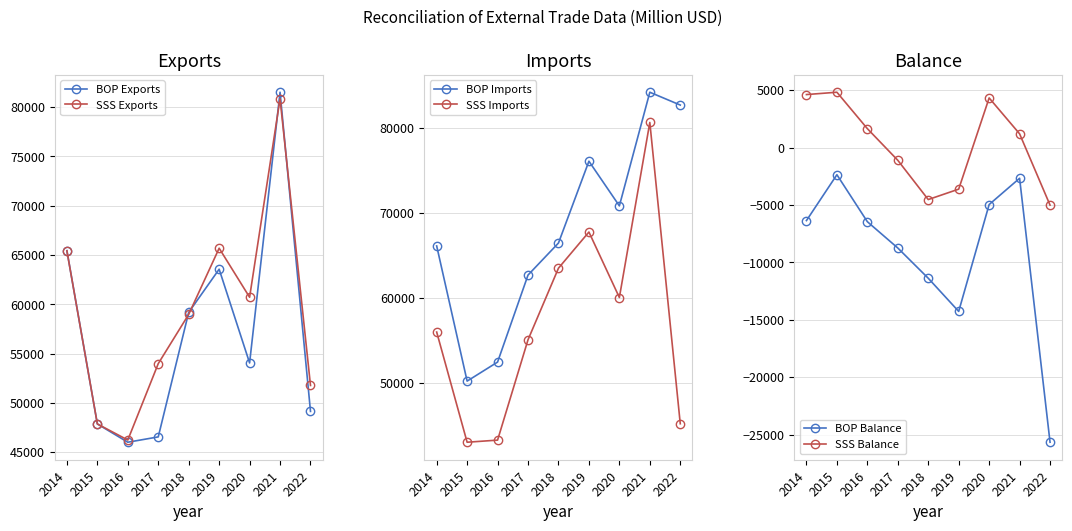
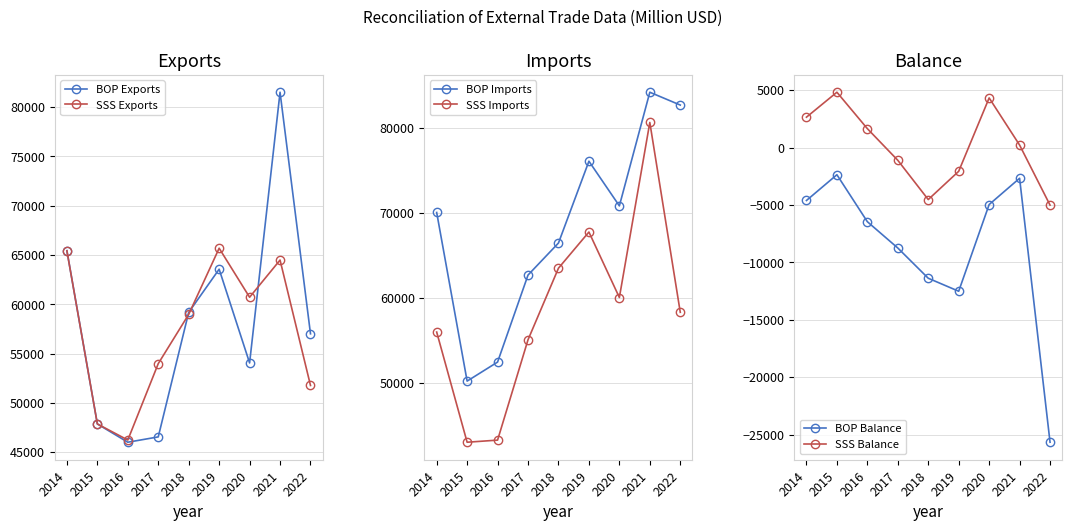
  {
    "Exports": {
      "BOP Exports": {
        "2017": 47000,
        "2019": 64000,
        "2020": 54000,
        "2021": 82000,
-       "2022": 49000
+       "2022": 57000
      },
      "SSS Exports": {
        "2017": 54000,
        "2019": 66000,
        "2020": 61000,
-       "2021": 81000,
+       "2021": 64000,
        "2022": 52000
      }
    },
    "Imports": {
      "BOP Imports": {
-       "2014": 66000,
+       "2014": 70000,
        "2015": 50000,
        "2016": 52000,
        "2017": 63000,
        "2018": 66000,
        "2019": 76000,
        "2020": 71000,
        "2021": 84000,
        "2022": 83000
      },
      "SSS Imports": {
        "2014": 56000,
        "2015": 43000,
        "2016": 43000,
        "2017": 55000,
        "2018": 63000,
        "2019": 68000,
        "2020": 60000,
        "2021": 81000,
-       "2022": 45000
+       "2022": 58000
      }
    },
    "Balance": {
      "BOP Balance": {
-       "2014": -6400,
+       "2014": -4600,
        "2015": -2400,
        "2016": -6500,
        "2017": -8700,
        "2018": -11400,
-       "2019": -14300,
+       "2019": -12500,
        "2020": -5000,
        "2021": -2700,
        "2022": -25700
      },
      "SSS Balance": {
-       "2014": 4600,
+       "2014": 2700,
        "2015": 4800,
        "2016": 1700,
        "2017": -1100,
        "2018": -4500,
-       "2019": -3600,
+       "2019": -2100,
        "2020": 4300,
-       "2021": 1200,
+       "2021": 200,
        "2022": -5000
      }
    }
  }
